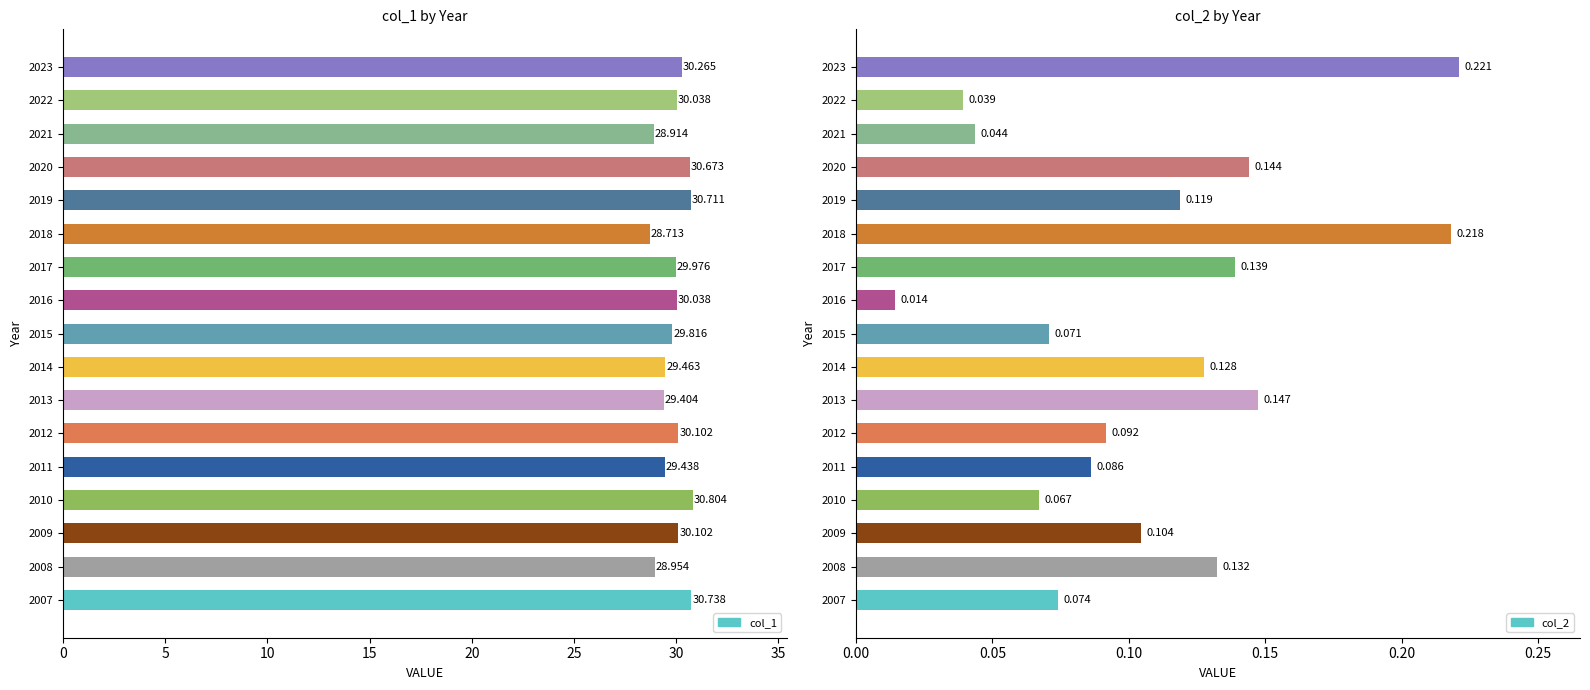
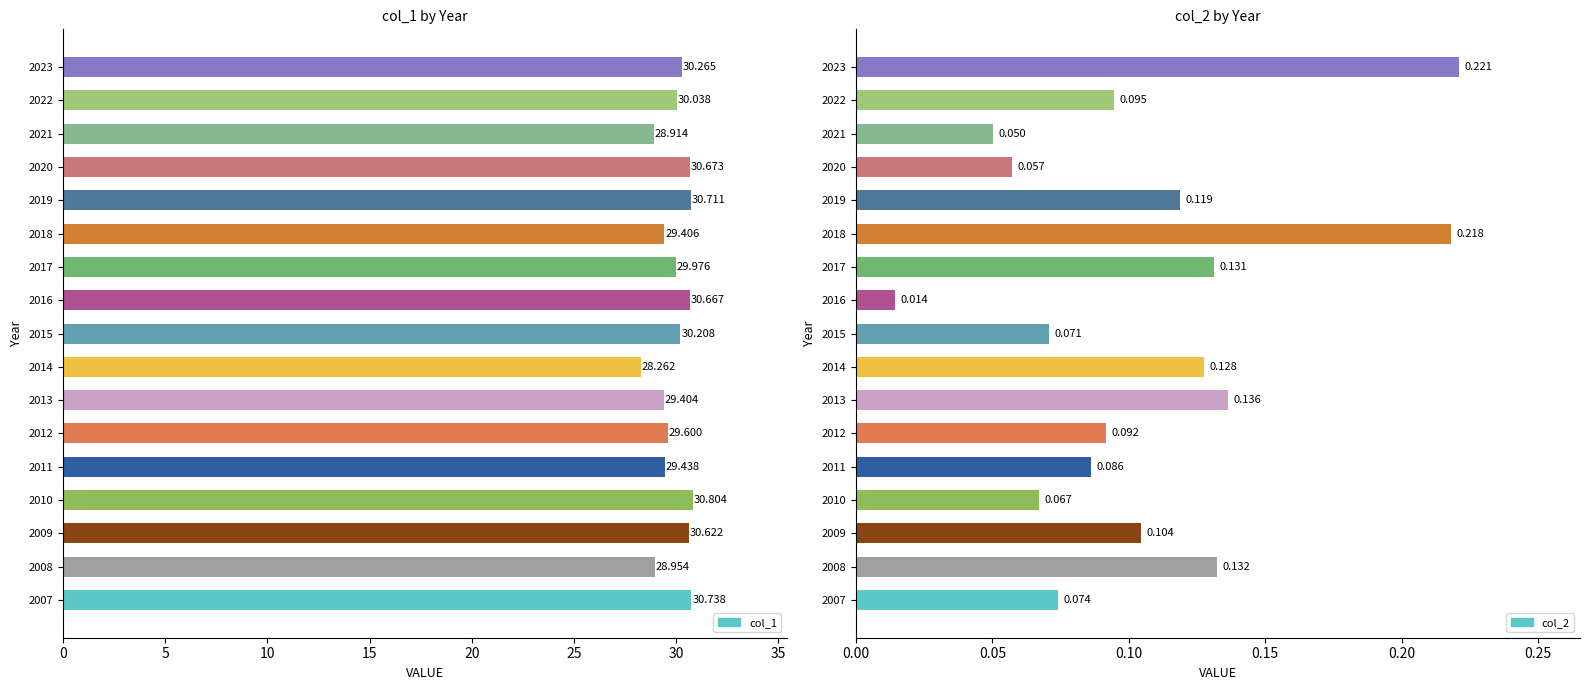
  {
    "col_1 by Year": {
      "2023": 30.265,
      "2022": 30.038,
      "2021": 28.914,
      "2020": 30.673,
      "2019": 30.711,
-     "2018": 28.713,
+     "2018": 29.406,
      "2017": 29.976,
-     "2016": 30.038,
-     "2015": 29.816,
-     "2014": 29.463,
+     "2016": 30.667,
+     "2015": 30.208,
+     "2014": 28.262,
      "2013": 29.404,
-     "2012": 30.102,
+     "2012": 29.600,
      "2011": 29.438,
      "2010": 30.804,
-     "2009": 30.102,
+     "2009": 30.622,
      "2008": 28.954,
      "2007": 30.738
    },
    "col_2 by Year": {
      "2023": 0.221,
-     "2022": 0.039,
-     "2021": 0.044,
-     "2020": 0.144,
+     "2022": 0.095,
+     "2021": 0.050,
+     "2020": 0.057,
      "2019": 0.119,
      "2018": 0.218,
-     "2017": 0.139,
+     "2017": 0.131,
      "2016": 0.014,
      "2015": 0.071,
      "2014": 0.128,
-     "2013": 0.147,
+     "2013": 0.136,
      "2012": 0.092,
      "2011": 0.086,
      "2010": 0.067,
      "2009": 0.104,
      "2008": 0.132,
      "2007": 0.074
    }
  }
